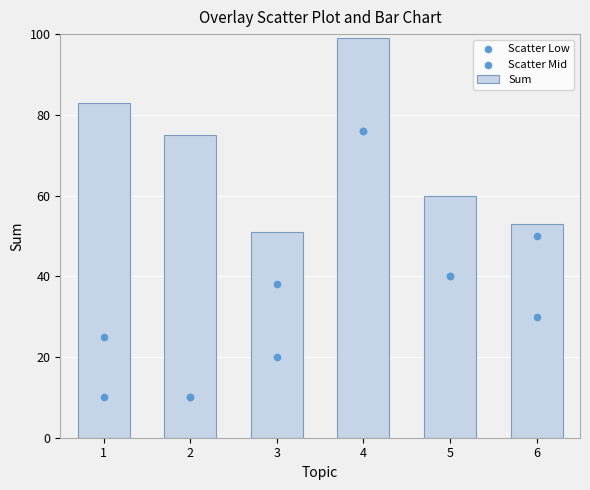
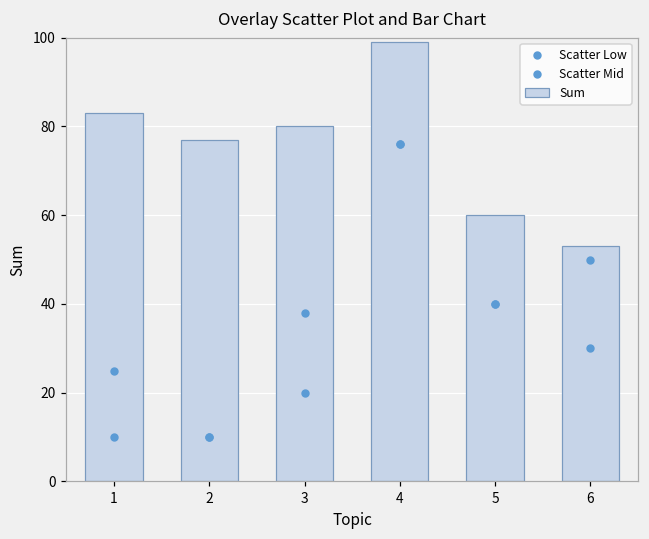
  {
    "Sum": {
      "1": 83,
-     "2": 75,
-     "3": 51,
+     "2": 77,
+     "3": 80,
      "4": 99,
      "5": 60,
      "6": 53
    }
  }
